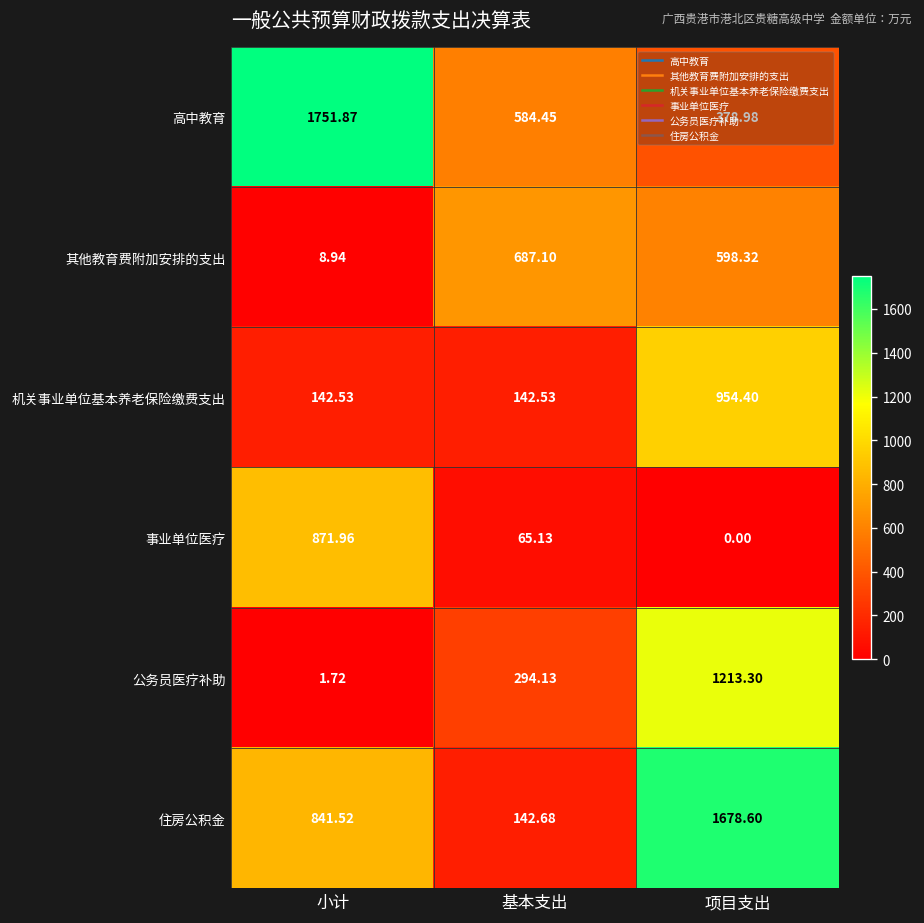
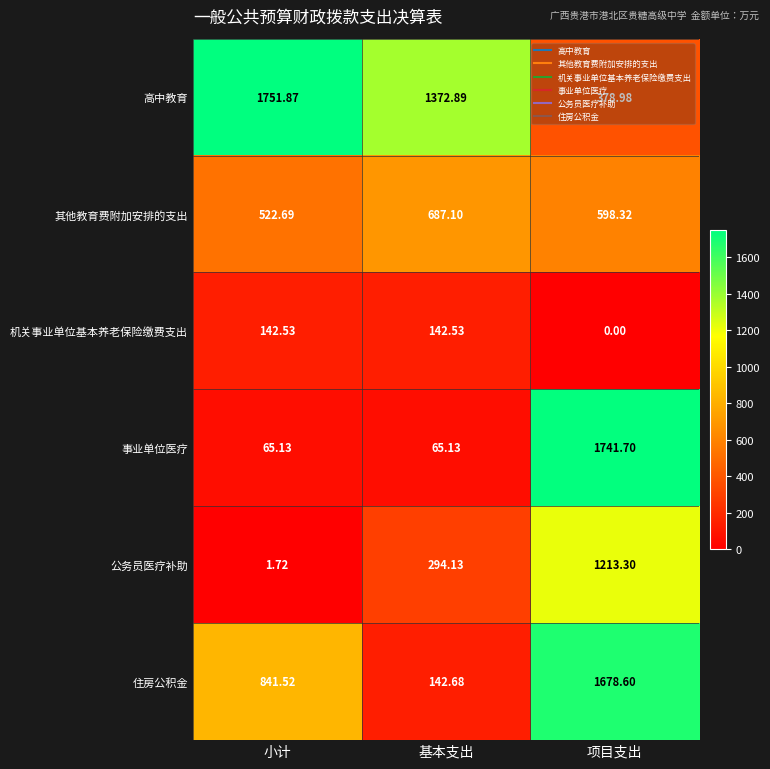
  {
    "高中教育": {
      "小计": 1751.87,
-     "基本支出": 584.45
+     "基本支出": 1372.89
    },
    "其他教育费附加安排的支出": {
-     "小计": 8.94,
+     "小计": 522.69,
      "基本支出": 687.10,
      "项目支出": 598.32
    },
    "机关事业单位基本养老保险缴费支出": {
      "小计": 142.53,
      "基本支出": 142.53,
-     "项目支出": 954.40
+     "项目支出": 0.00
    },
    "事业单位医疗": {
-     "小计": 871.96,
+     "小计": 65.13,
      "基本支出": 65.13,
-     "项目支出": 0.00
+     "项目支出": 1741.70
    },
    "公务员医疗补助": {
      "小计": 1.72,
      "基本支出": 294.13,
      "项目支出": 1213.30
    },
    "住房公积金": {
      "小计": 841.52,
      "基本支出": 142.68,
      "项目支出": 1678.60
    }
  }
